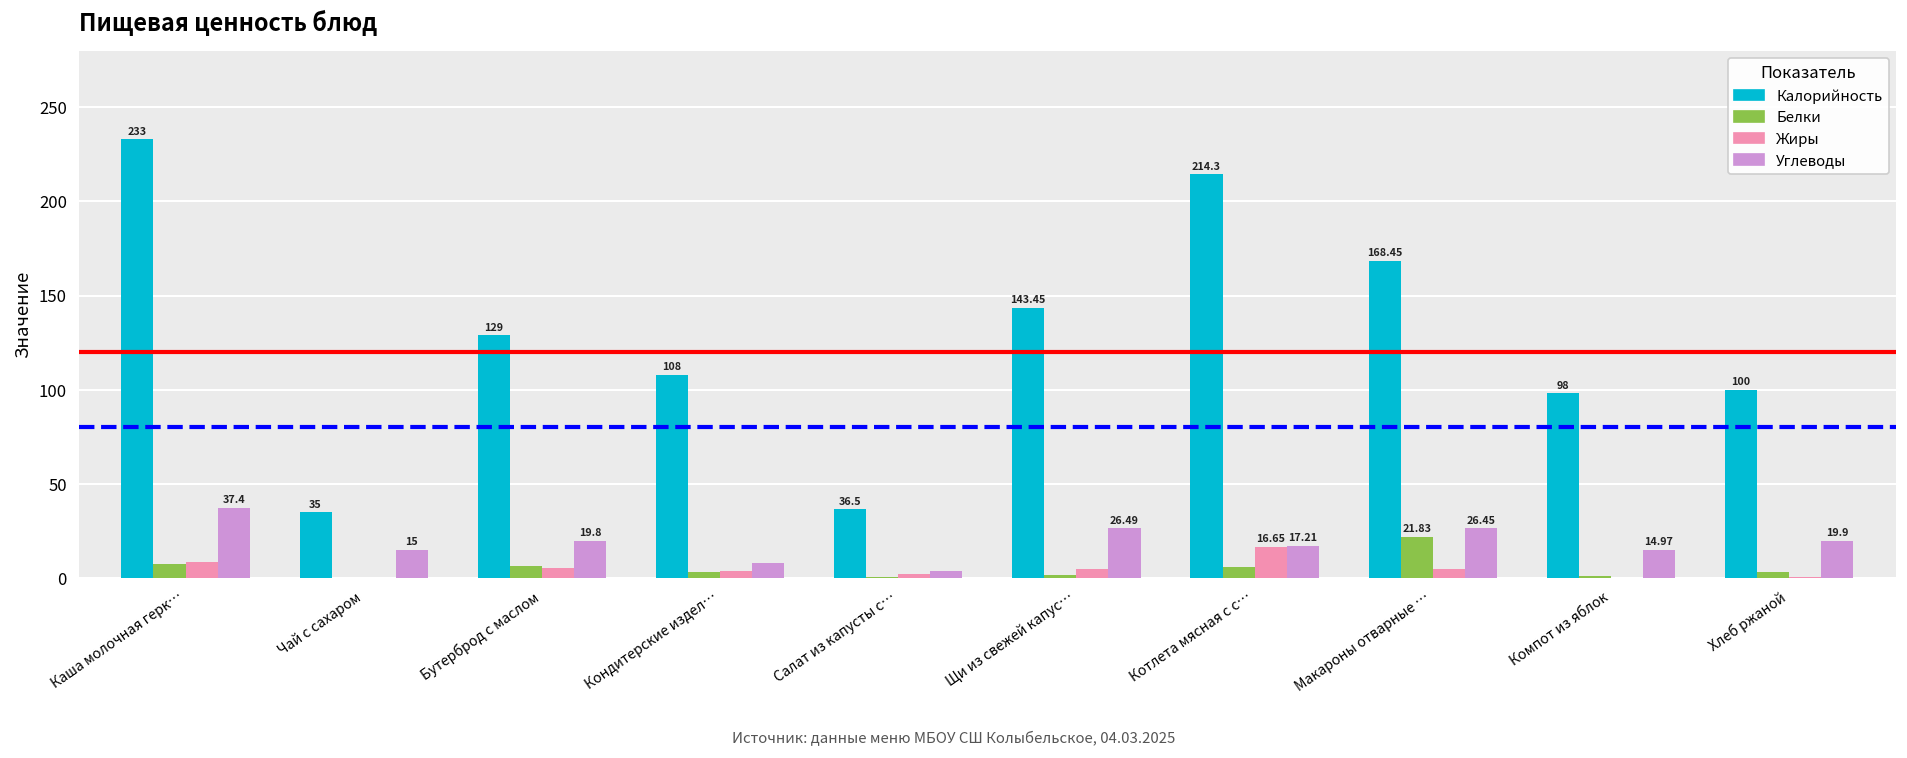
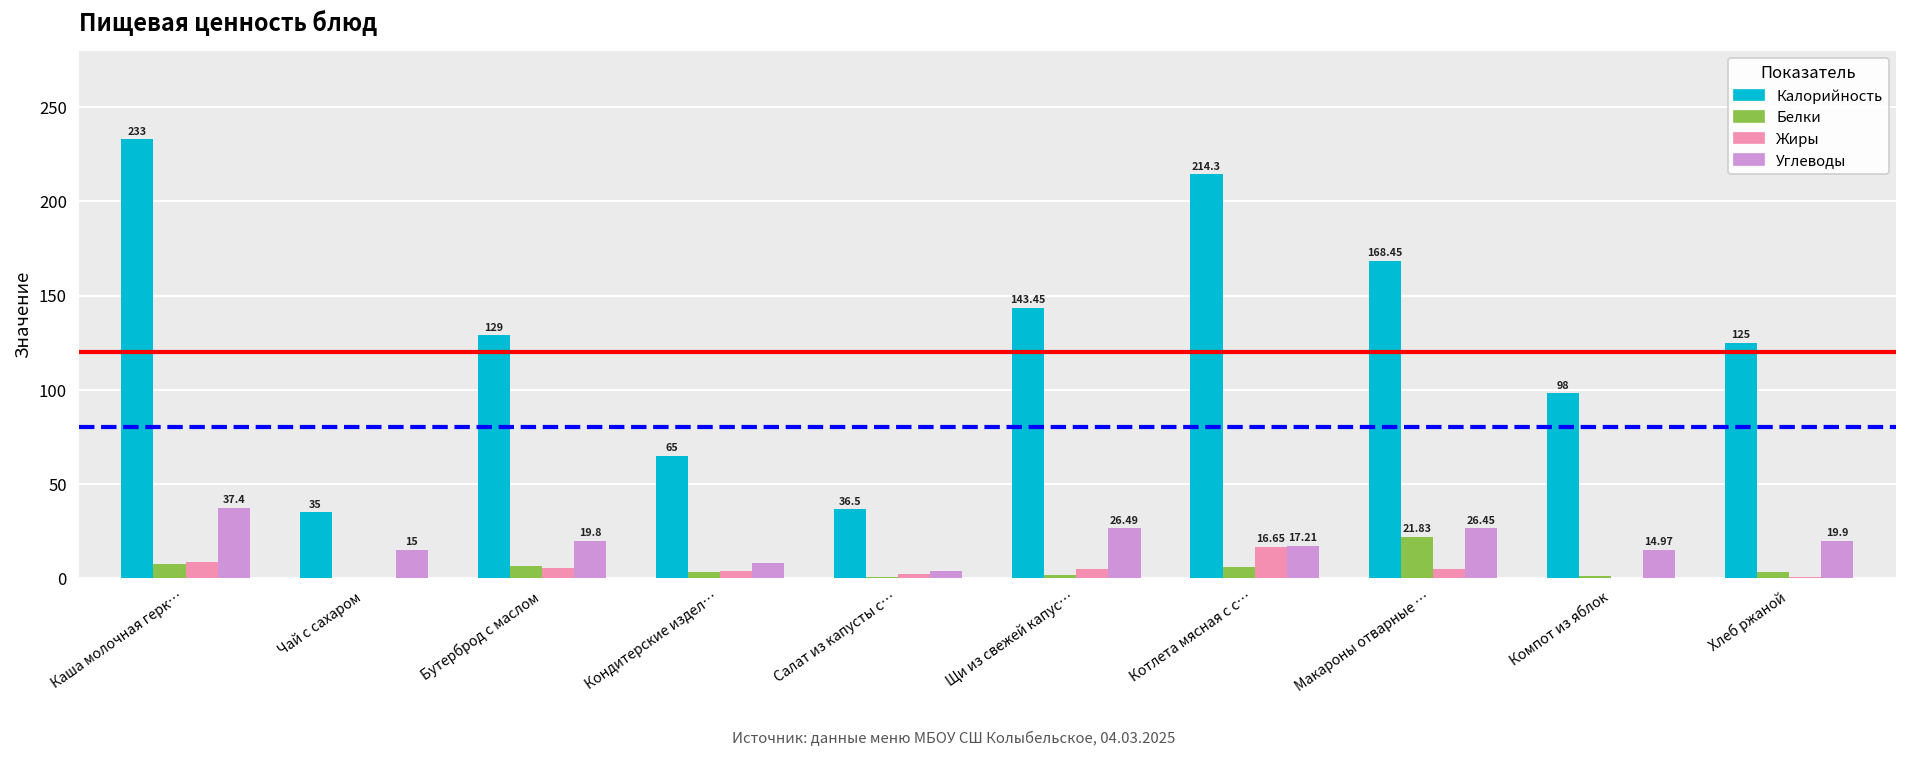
  {
    "Калорийность": {
      "Каша молочная герк…": 233,
      "Чай с сахаром": 35,
      "Бутерброд с маслом": 129,
-     "Кондитерские издел…": 108,
+     "Кондитерские издел…": 65,
      "Салат из капусты с…": 36.5,
      "Щи из свежей капус…": 143.45,
      "Котлета мясная с с…": 214.3,
      "Макароны отварные …": 168.45,
      "Компот из яблок": 98,
-     "Хлеб ржаной": 100
+     "Хлеб ржаной": 125
    },
    "Белки": {
      "Макароны отварные …": 21.83
    }
  }
